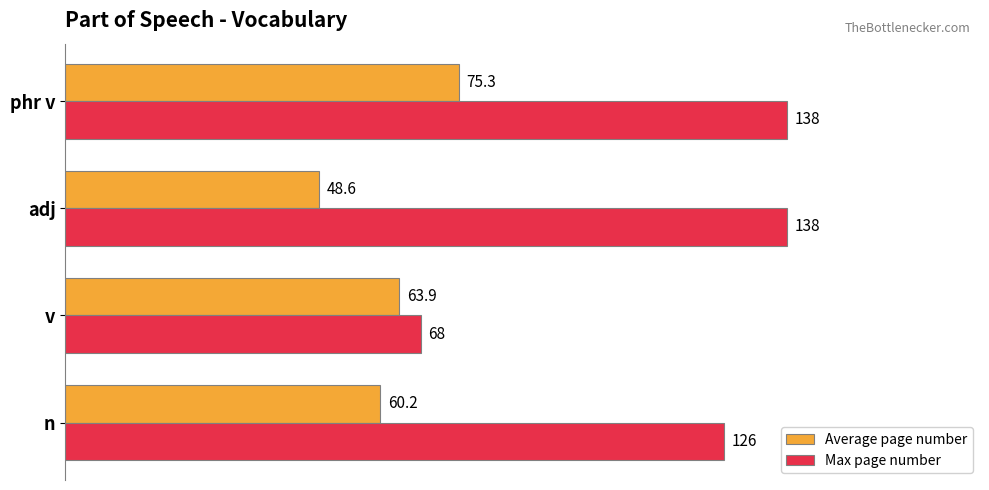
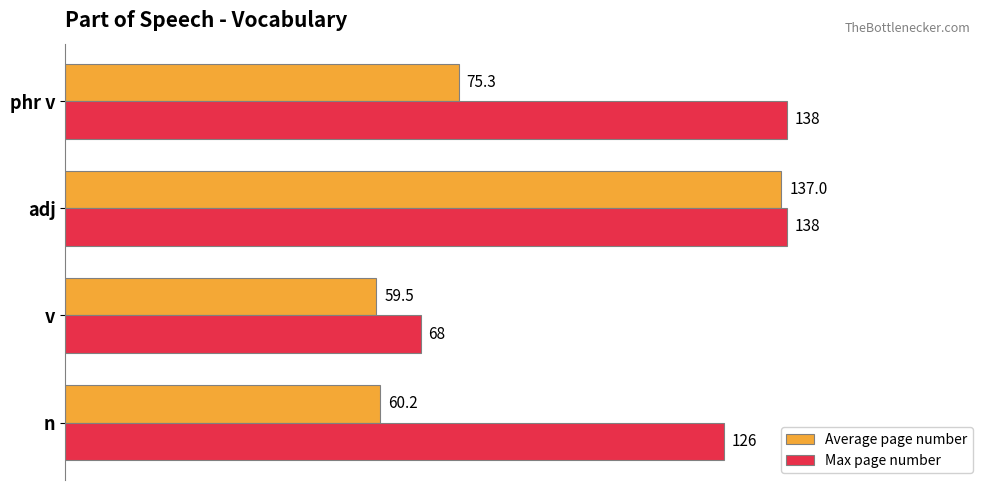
  {
    "Average page number": {
      "phr v": 75.3,
-     "adj": 48.6,
-     "v": 63.9,
+     "adj": 137.0,
+     "v": 59.5,
      "n": 60.2
    },
    "Max page number": {
      "phr v": 138,
      "adj": 138,
      "v": 68,
      "n": 126
    }
  }
